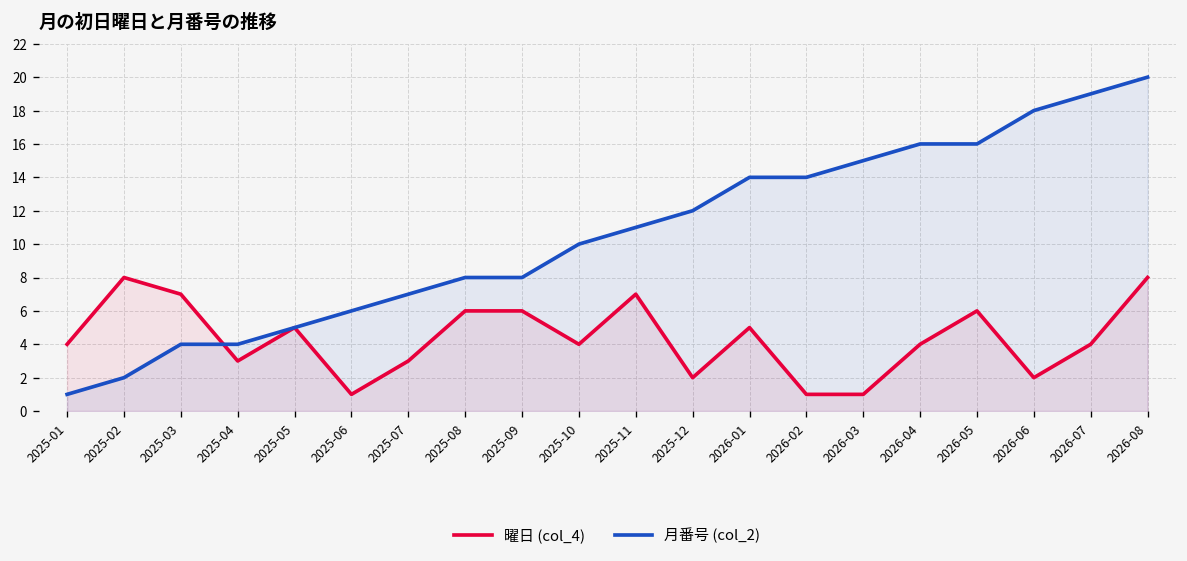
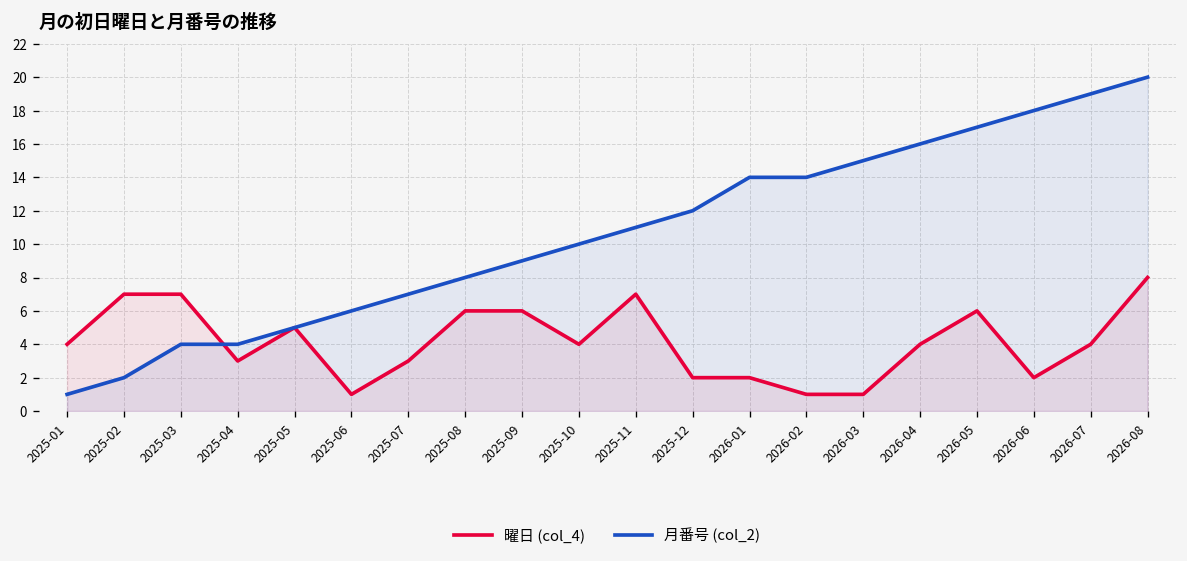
  {
    "曜日 (col_4)": {
      "2025-01": 4,
-     "2025-02": 8,
+     "2025-02": 7,
      "2025-03": 7,
      "2025-04": 3,
      "2025-06": 1,
      "2025-07": 3,
      "2025-08": 6,
      "2025-09": 6,
      "2025-10": 4,
      "2025-11": 7,
      "2025-12": 2,
-     "2026-01": 5,
+     "2026-01": 2,
      "2026-02": 1,
      "2026-03": 1,
      "2026-04": 4,
      "2026-05": 6,
      "2026-06": 2,
      "2026-07": 4,
      "2026-08": 8
    },
    "月番号 (col_2)": {
      "2025-01": 1,
      "2025-02": 2,
      "2025-03": 4,
      "2025-04": 4,
      "2025-06": 6,
      "2025-07": 7,
      "2025-08": 8,
-     "2025-09": 8,
+     "2025-09": 9,
      "2025-10": 10,
      "2025-11": 11,
      "2025-12": 12,
      "2026-01": 14,
      "2026-02": 14,
      "2026-03": 15,
      "2026-04": 16,
-     "2026-05": 16,
+     "2026-05": 17,
      "2026-06": 18,
      "2026-07": 19,
      "2026-08": 20
    }
  }
